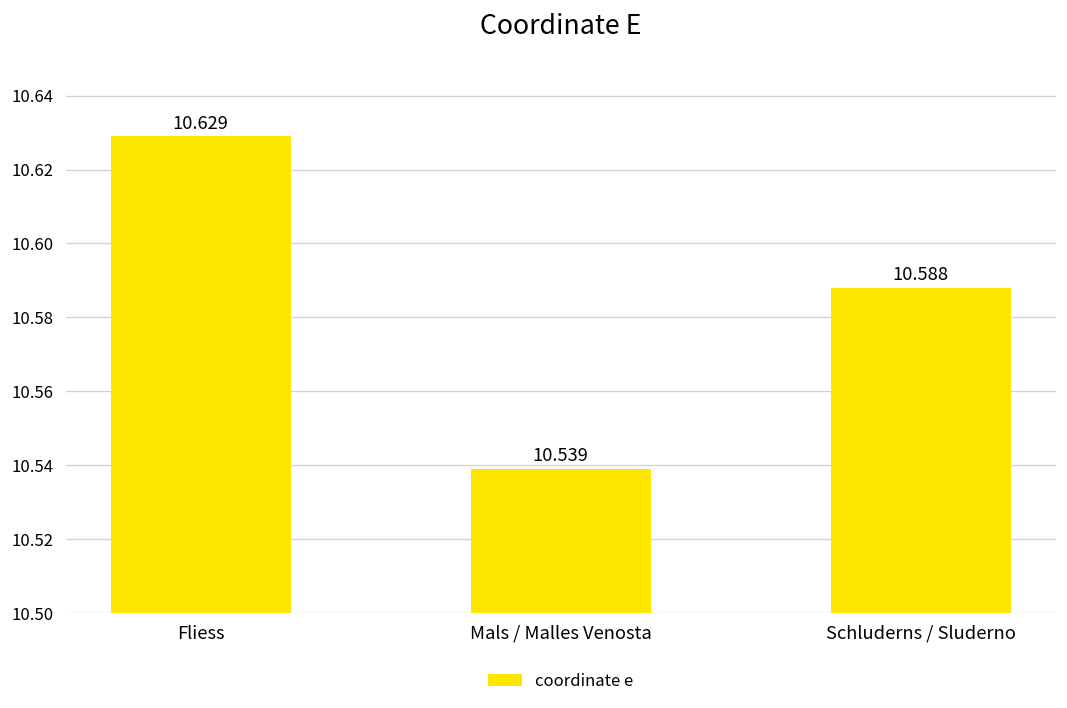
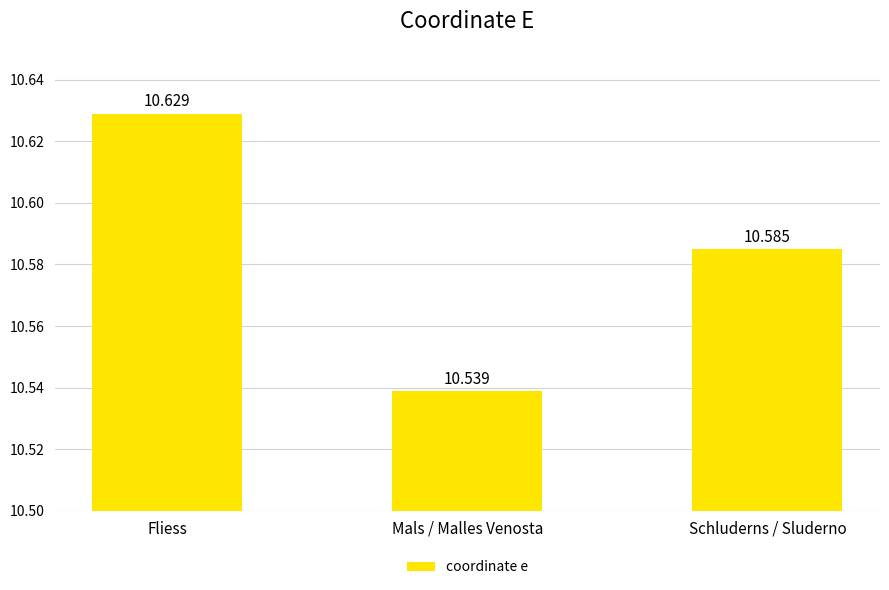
  {
    "Fliess": 10.629,
    "Mals / Malles Venosta": 10.539,
-   "Schluderns / Sluderno": 10.588
+   "Schluderns / Sluderno": 10.585
  }
